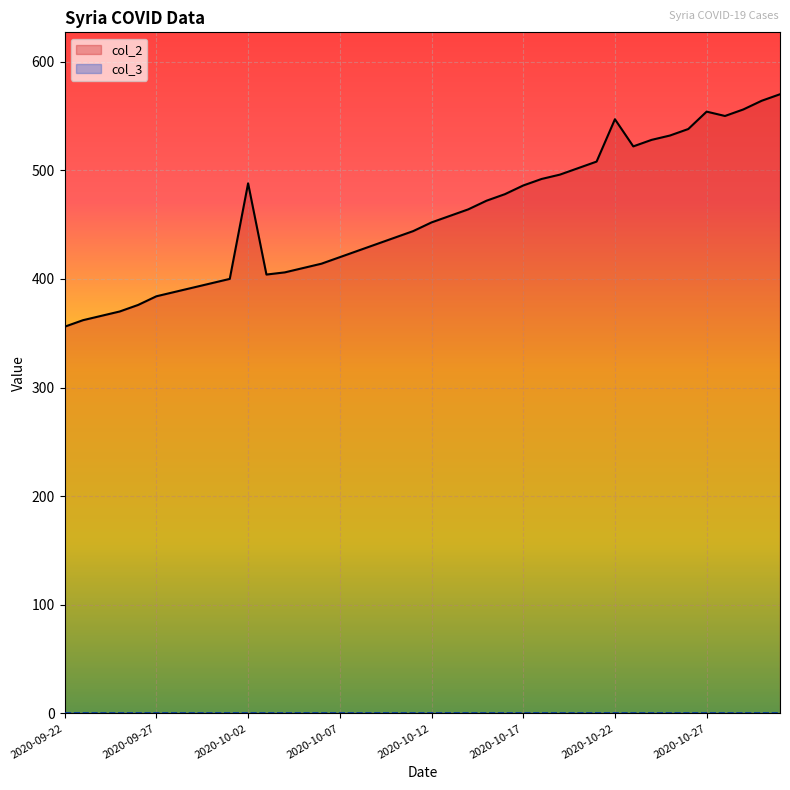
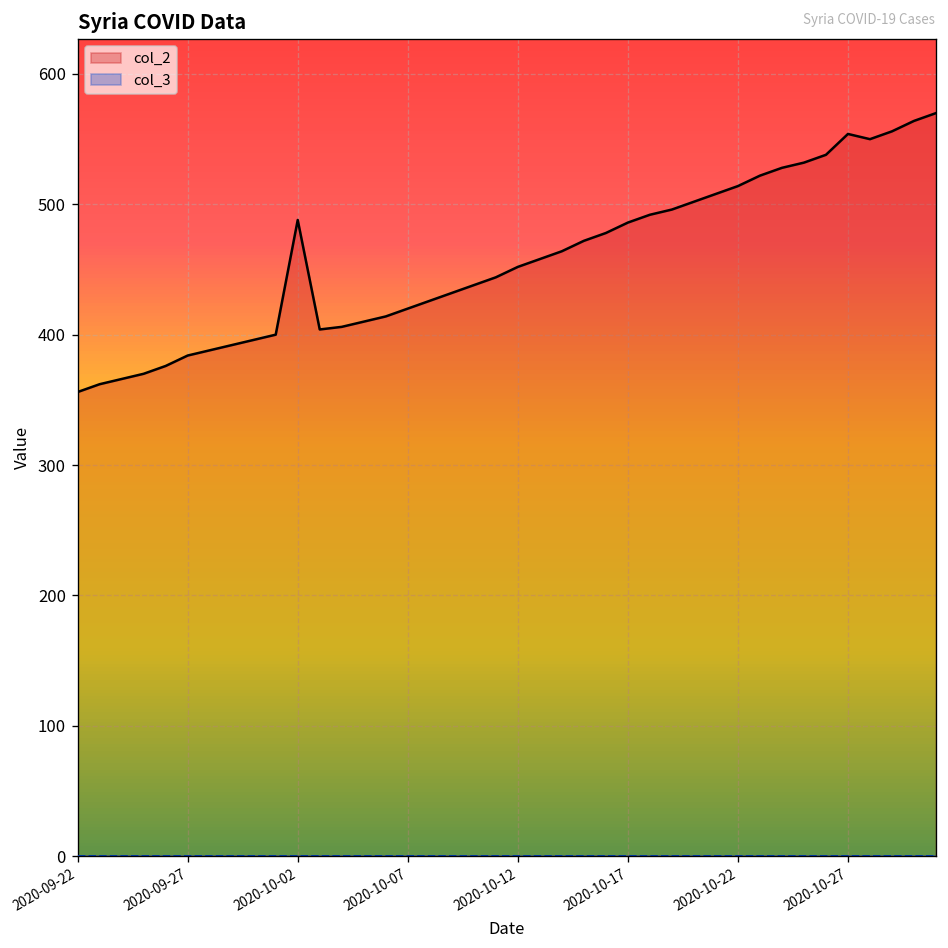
  {
    "col_2": {
      "2020-09-22": 356,
      "2020-09-27": 384,
      "2020-10-02": 488,
      "2020-10-07": 420,
      "2020-10-12": 452,
      "2020-10-17": 486,
-     "2020-10-22": 547,
+     "2020-10-22": 514,
      "2020-10-27": 554
    },
    "col_3": {
      "2020-09-22": 0,
      "2020-09-27": 0,
      "2020-10-02": 0,
      "2020-10-07": 0,
      "2020-10-12": 0,
      "2020-10-17": 0,
      "2020-10-22": 0,
      "2020-10-27": 0
    }
  }
